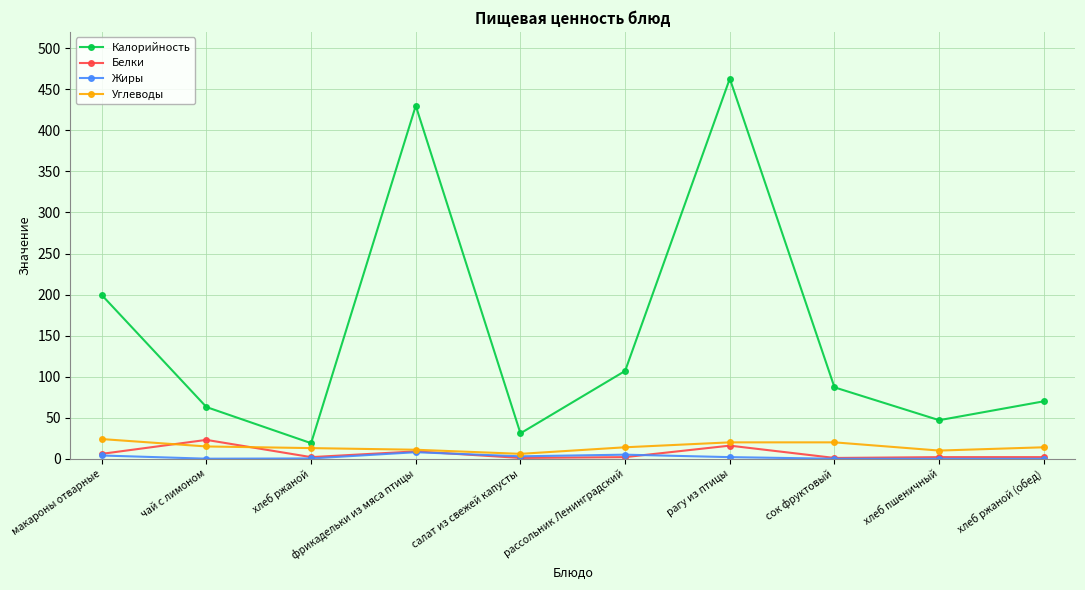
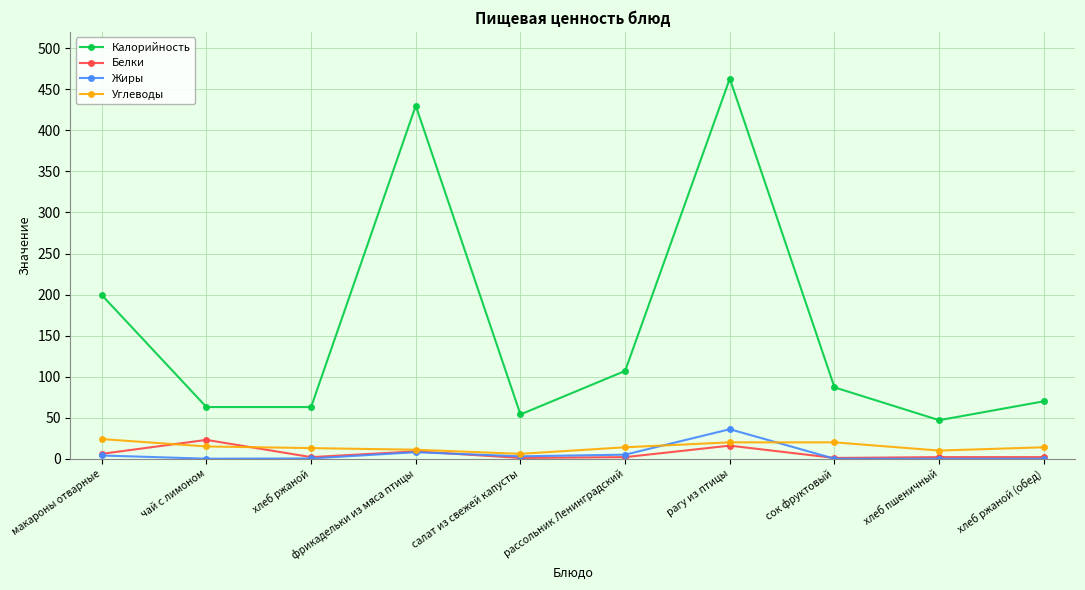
  {
    "Калорийность": {
      "макароны отварные": 200,
      "чай с лимоном": 60,
-     "хлеб ржаной": 20,
+     "хлеб ржаной": 60,
      "фрикадельки из мяса птицы": 430,
-     "салат из свежей капусты": 30,
+     "салат из свежей капусты": 50,
      "рассольник Ленинградский": 110,
      "рагу из птицы": 460,
      "сок фруктовый": 90,
      "хлеб пшеничный": 50,
      "хлеб ржаной (обед)": 70
    },
    "Белки": {
      "чай с лимоном": 20,
      "рагу из птицы": 20
    },
    "Жиры": {
      "чай с лимоном": 0,
-     "рагу из птицы": 0
+     "рагу из птицы": 40
    },
    "Углеводы": {
      "макароны отварные": 20,
      "чай с лимоном": 20,
      "хлеб ржаной": 10,
      "рассольник Ленинградский": 10,
      "рагу из птицы": 20,
      "сок фруктовый": 20,
      "хлеб пшеничный": 10,
      "хлеб ржаной (обед)": 10
    }
  }
